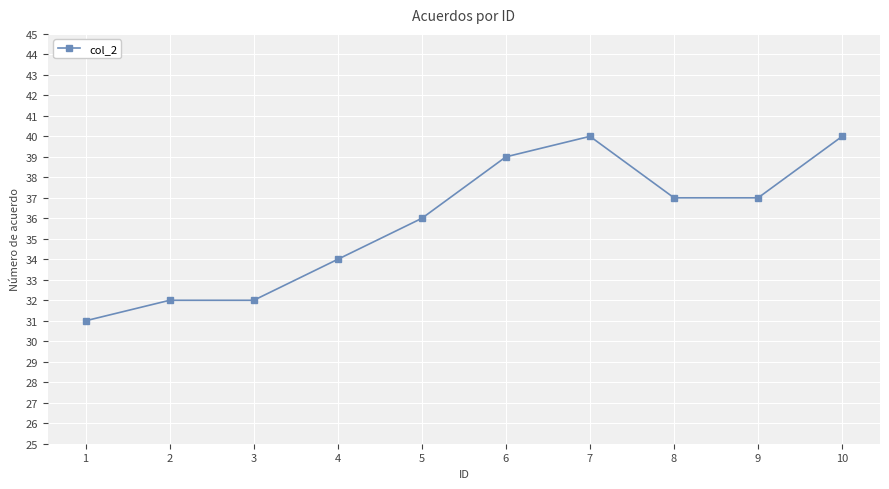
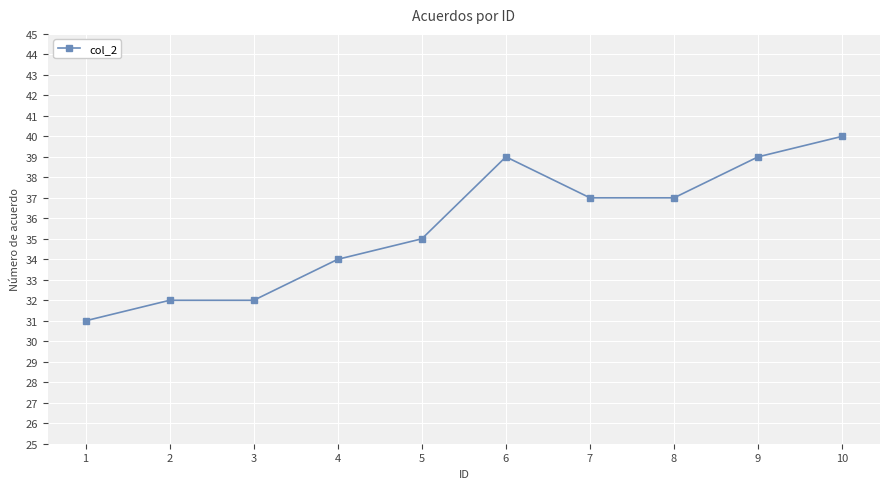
  {
    "1": 31,
    "2": 32,
    "3": 32,
    "4": 34,
-   "5": 36,
+   "5": 35,
    "6": 39,
-   "7": 40,
+   "7": 37,
    "8": 37,
-   "9": 37,
+   "9": 39,
    "10": 40
  }
